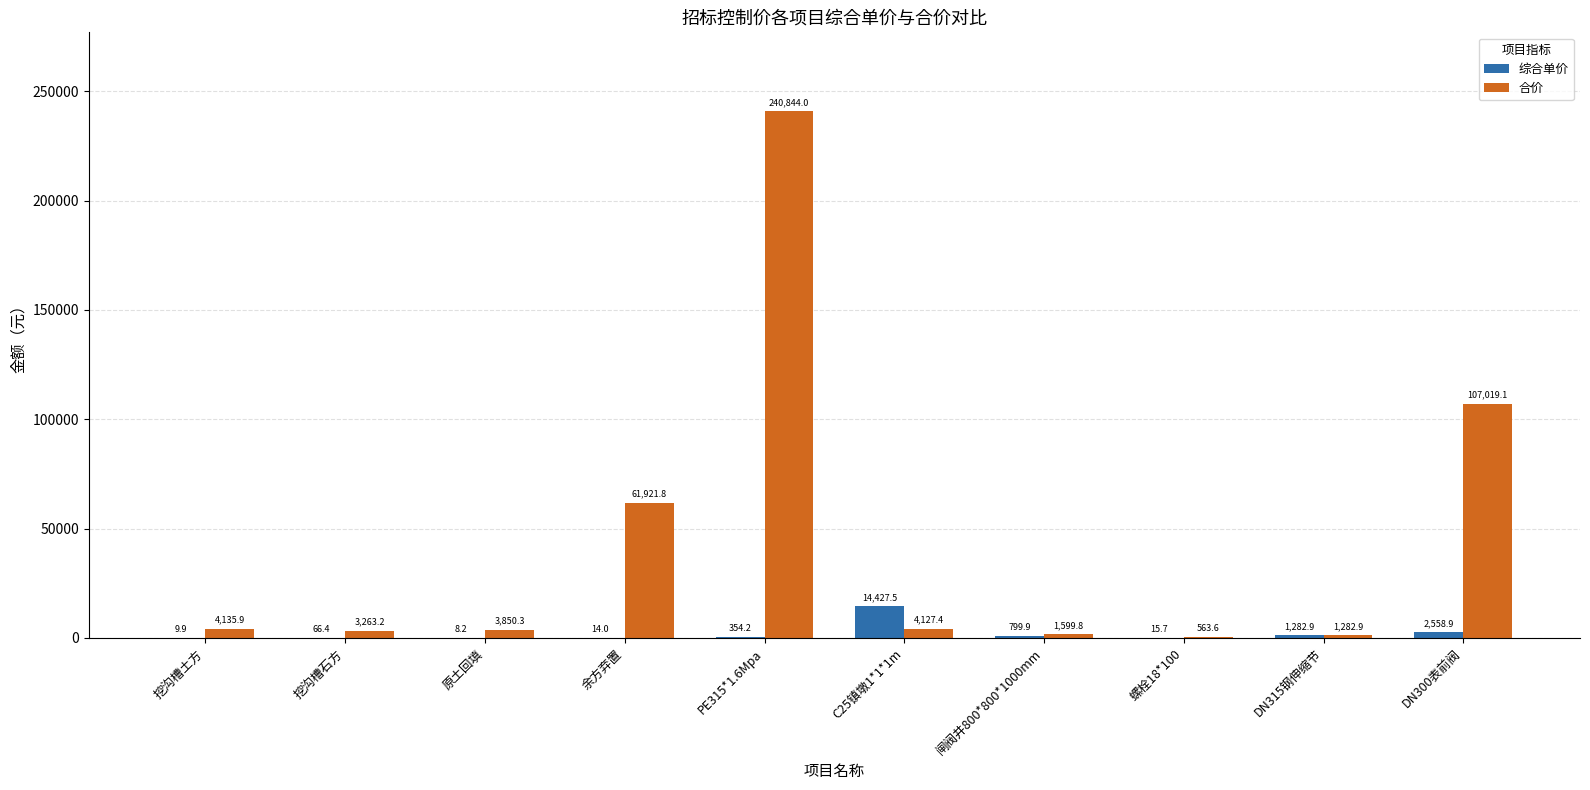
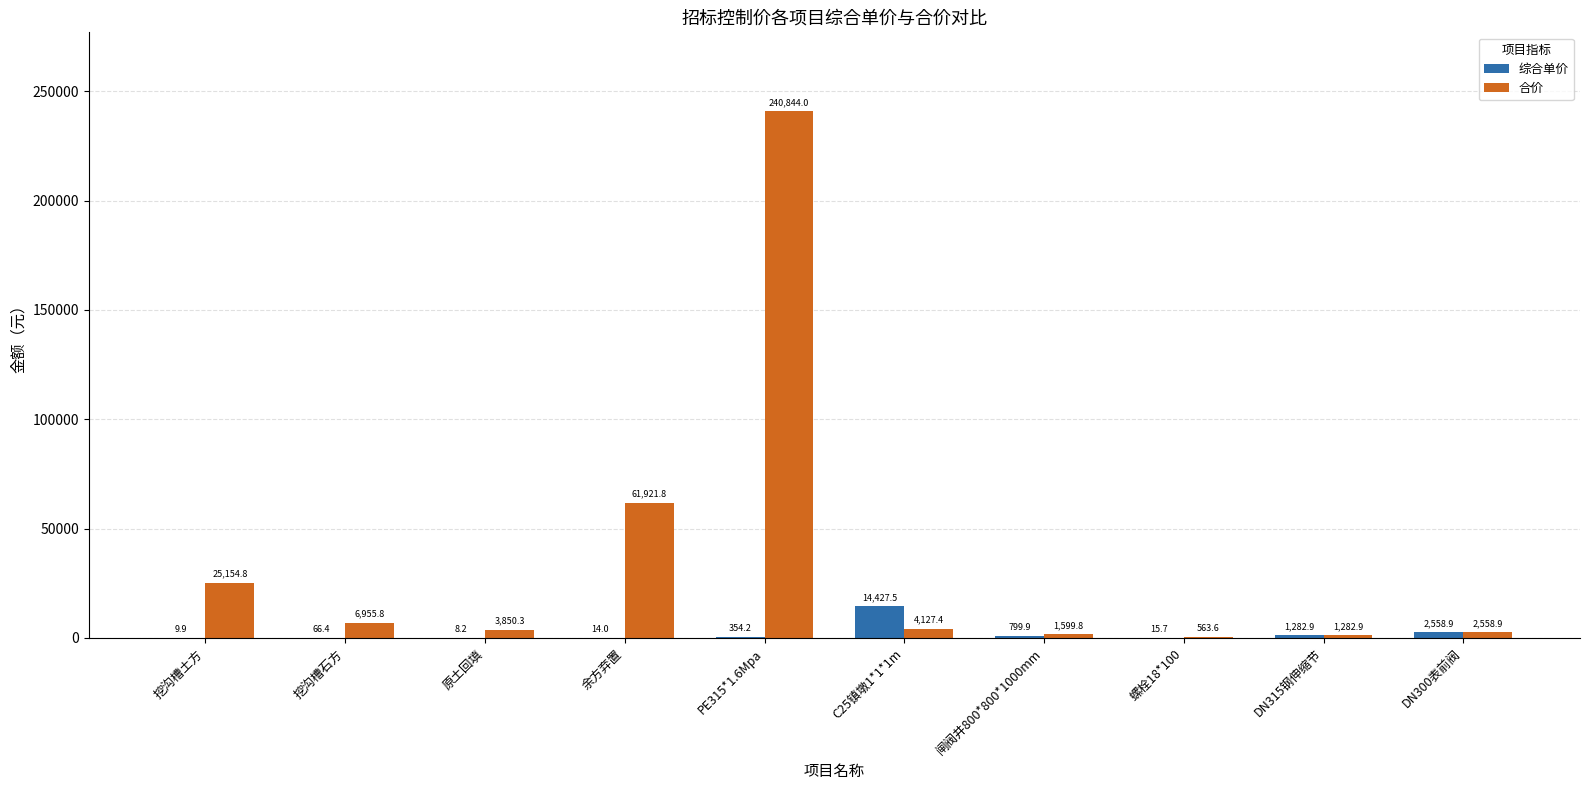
  {
    "综合单价": {
      "挖沟槽土方": "9.9",
      "挖沟槽石方": "66.4",
      "原土回填": "8.2",
      "余方弃置": "14.0",
      "PE315*1.6Mpa": "354.2",
      "C25镇墩1*1*1m": "14,427.5",
      "闸阀井800*800*1000mm": "799.9",
      "螺栓18*100": "15.7",
      "DN315钢伸缩节": "1,282.9",
      "DN300表前阀": "2,558.9"
    },
    "合价": {
-     "挖沟槽土方": "4,135.9",
-     "挖沟槽石方": "3,263.2",
+     "挖沟槽土方": "25,154.8",
+     "挖沟槽石方": "6,955.8",
      "原土回填": "3,850.3",
      "余方弃置": "61,921.8",
      "PE315*1.6Mpa": "240,844.0",
      "C25镇墩1*1*1m": "4,127.4",
      "闸阀井800*800*1000mm": "1,599.8",
      "螺栓18*100": "563.6",
      "DN315钢伸缩节": "1,282.9",
-     "DN300表前阀": "107,019.1"
+     "DN300表前阀": "2,558.9"
    }
  }
